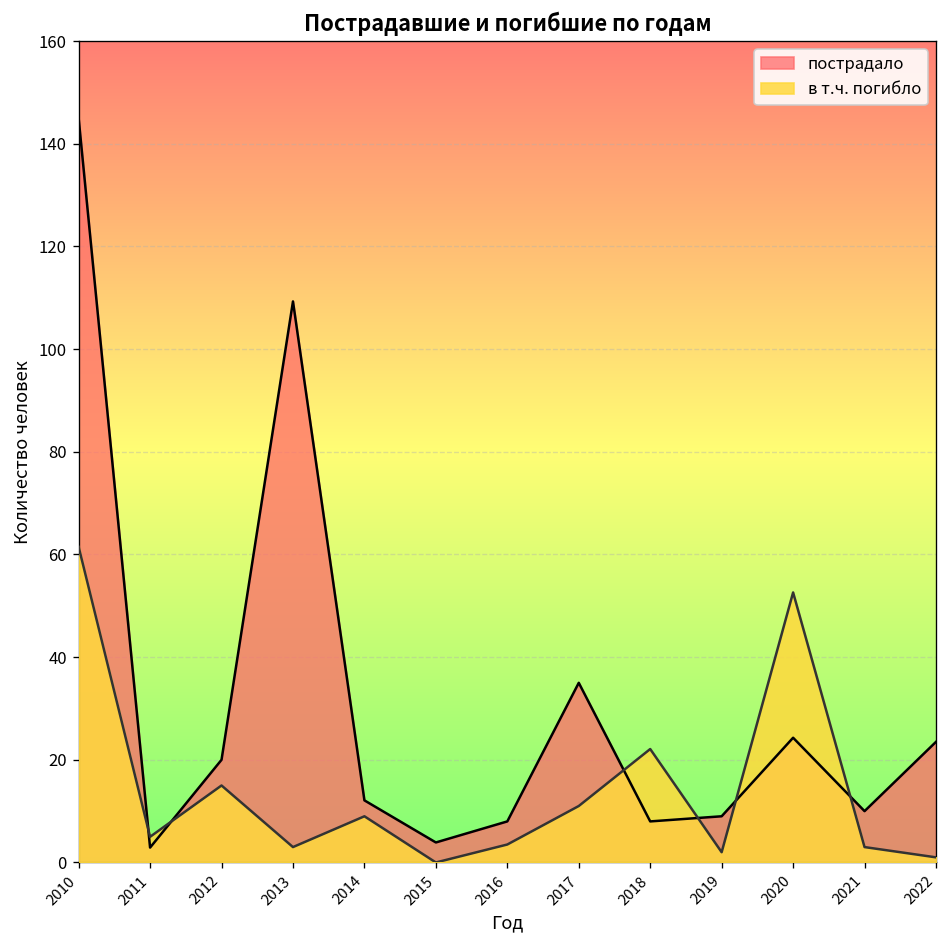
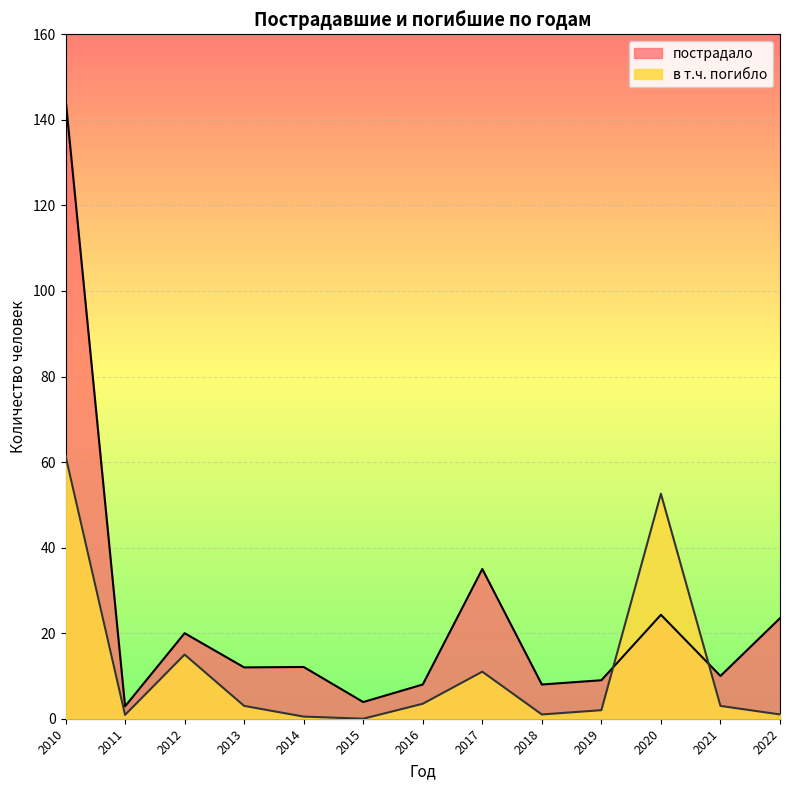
  {
    "пострадало": {
      "2010": 145,
      "2011": 3,
      "2012": 20,
-     "2013": 109,
+     "2013": 12,
      "2014": 12,
      "2015": 4,
      "2016": 8,
      "2017": 35,
      "2018": 8,
      "2019": 9,
      "2020": 24,
      "2021": 10,
      "2022": 24
    },
    "в т.ч. погибло": {
      "2010": 62,
-     "2011": 5,
+     "2011": 1,
      "2012": 15,
      "2013": 3,
-     "2014": 9,
+     "2014": 1,
      "2015": 0,
      "2016": 4,
      "2017": 11,
-     "2018": 22,
+     "2018": 1,
      "2019": 2,
      "2020": 53,
      "2021": 3,
      "2022": 1
    }
  }
